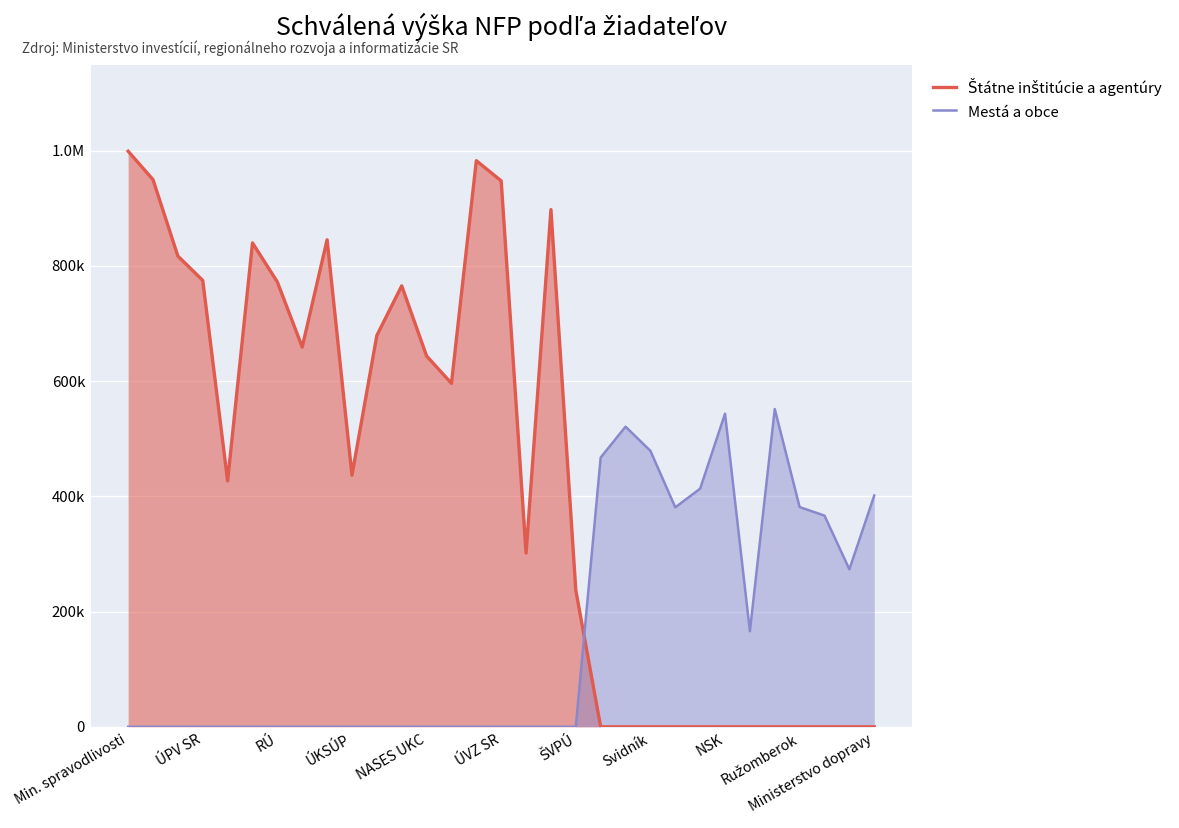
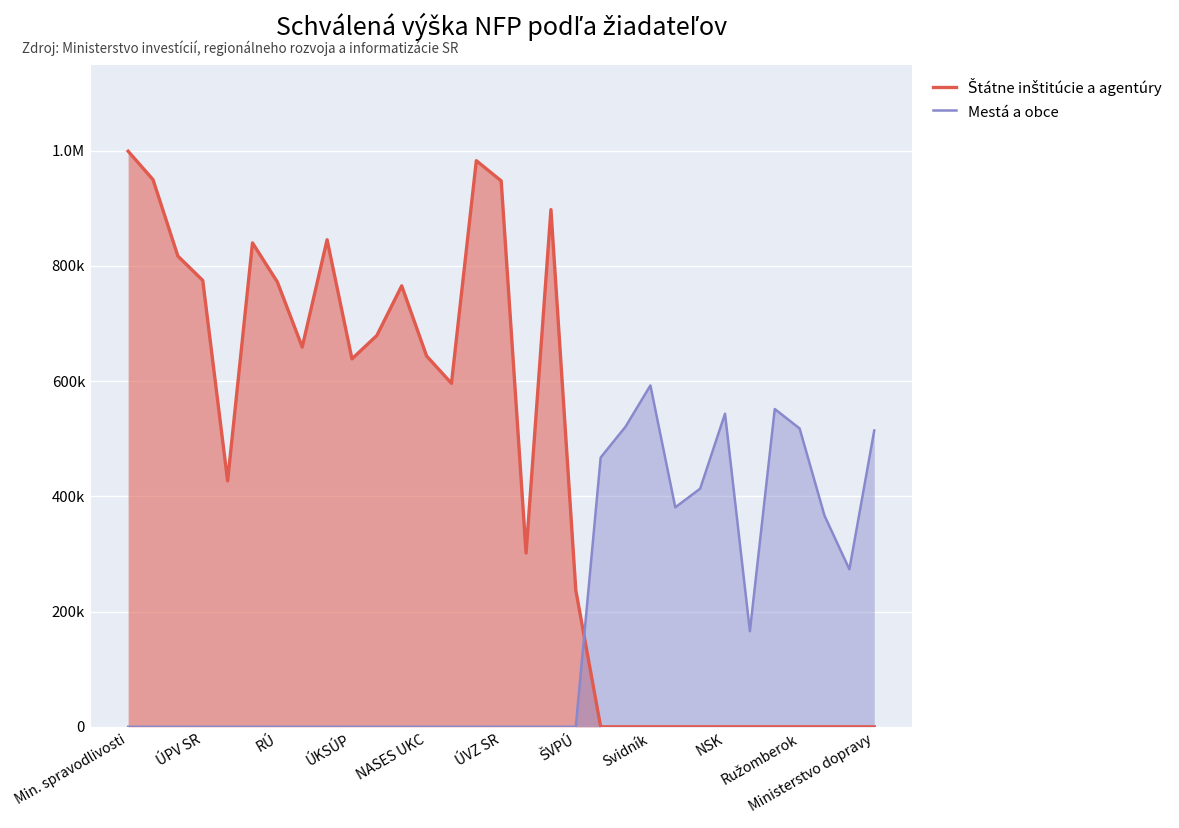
  {
    "Štátne inštitúcie a agentúry": {
      "Min. spravodlivosti": 1000000,
      "ÚPV SR": 770000,
      "RÚ": 770000,
-     "ÚKSÚP": 440000,
+     "ÚKSÚP": 640000,
      "NASES UKC": 640000,
      "ÚVZ SR": 950000,
      "ŠVPÚ": 240000,
      "Svidník": 0,
      "NSK": 0,
      "Ružomberok": 0,
      "Ministerstvo dopravy": 0
    },
    "Mestá a obce": {
      "Min. spravodlivosti": 0,
      "ÚPV SR": 0,
      "RÚ": 0,
      "ÚKSÚP": 0,
      "NASES UKC": 0,
      "ÚVZ SR": 0,
      "ŠVPÚ": 0,
-     "Svidník": 480000,
+     "Svidník": 590000,
      "NSK": 540000,
-     "Ružomberok": 380000,
-     "Ministerstvo dopravy": 400000
+     "Ružomberok": 520000,
+     "Ministerstvo dopravy": 510000
    }
  }
